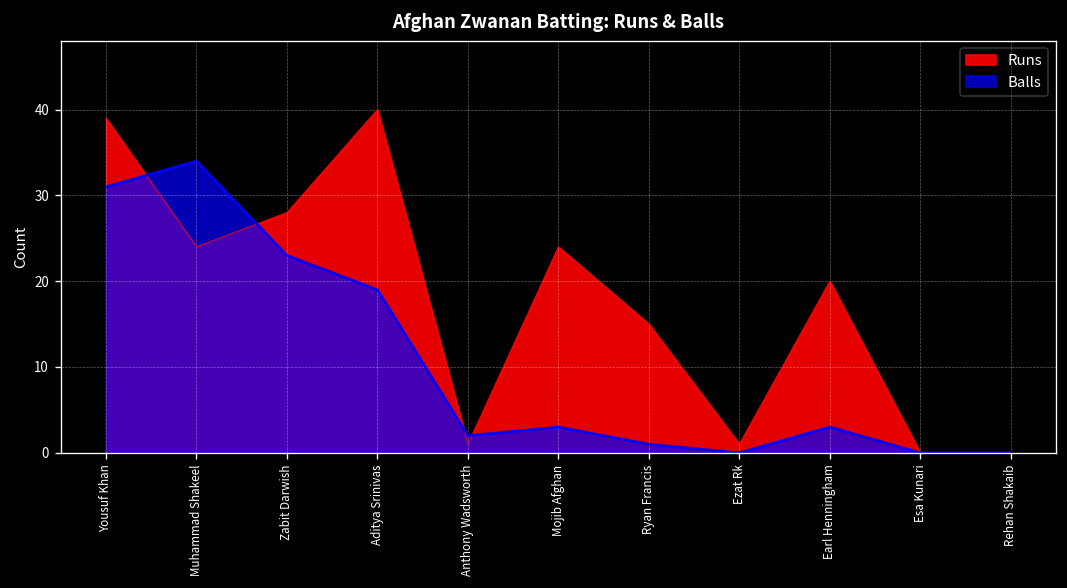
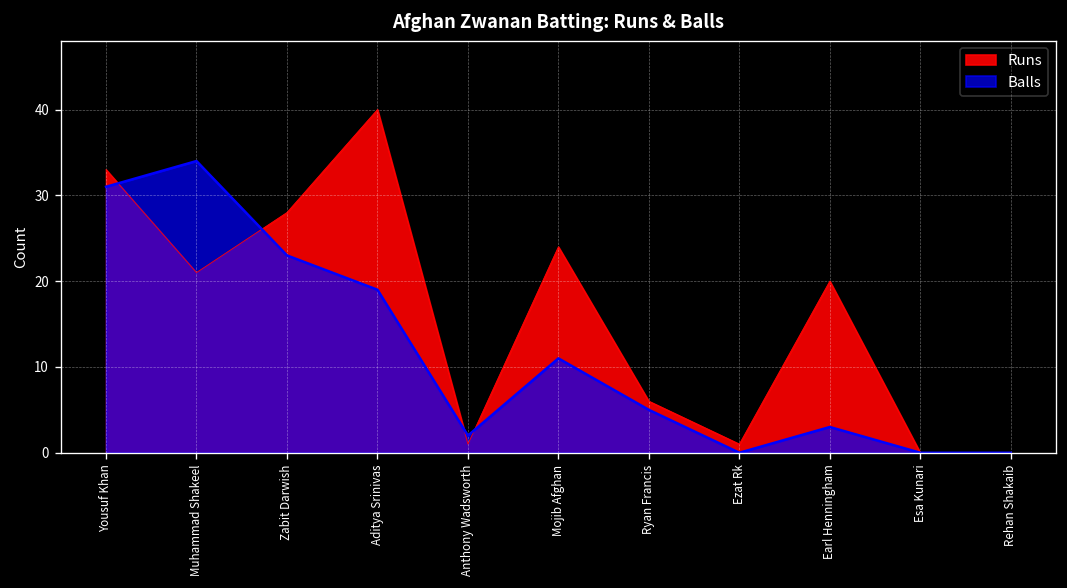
  {
    "Runs": {
-     "Yousuf Khan": 39,
-     "Muhammad Shakeel": 24,
+     "Yousuf Khan": 33,
+     "Muhammad Shakeel": 21,
      "Zabit Darwish": 28,
      "Aditya Srinivas": 40,
      "Anthony Wadsworth": 1,
      "Mojib Afghan": 24,
-     "Ryan Francis": 15,
+     "Ryan Francis": 6,
      "Ezat Rk": 1,
      "Earl Henningham": 20
    },
    "Balls": {
      "Yousuf Khan": 31,
      "Muhammad Shakeel": 34,
      "Zabit Darwish": 23,
      "Aditya Srinivas": 19,
      "Anthony Wadsworth": 2,
-     "Mojib Afghan": 3,
-     "Ryan Francis": 1,
+     "Mojib Afghan": 11,
+     "Ryan Francis": 5,
      "Ezat Rk": 0,
      "Earl Henningham": 3
    }
  }
